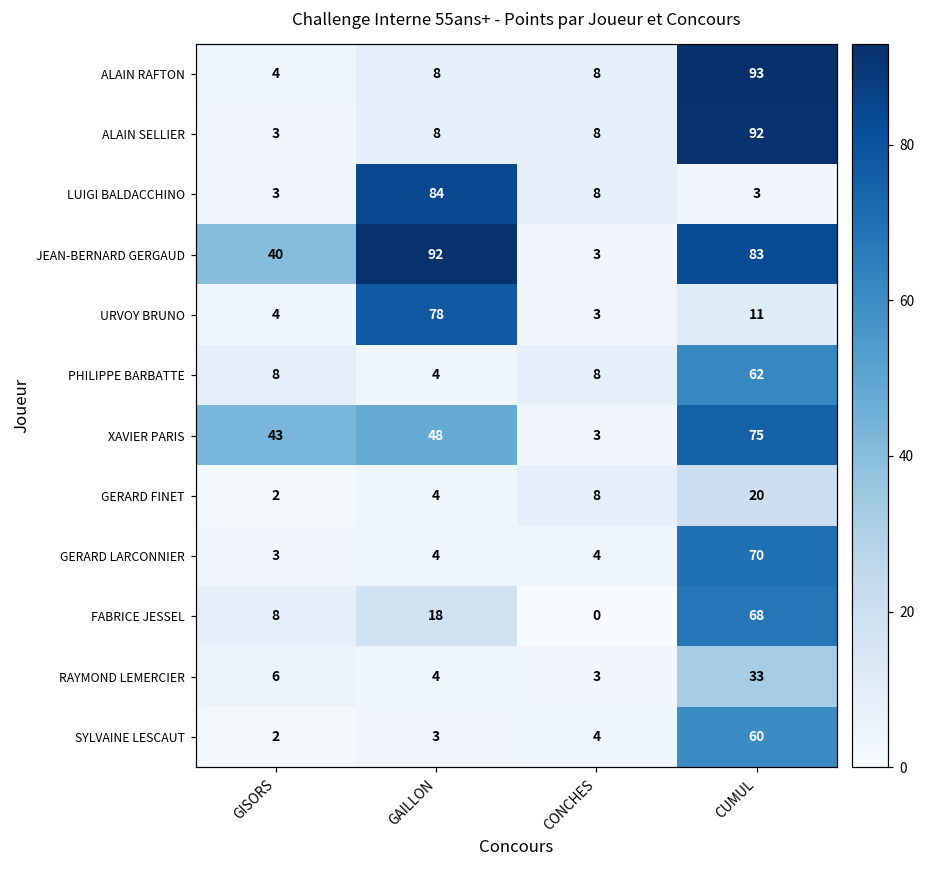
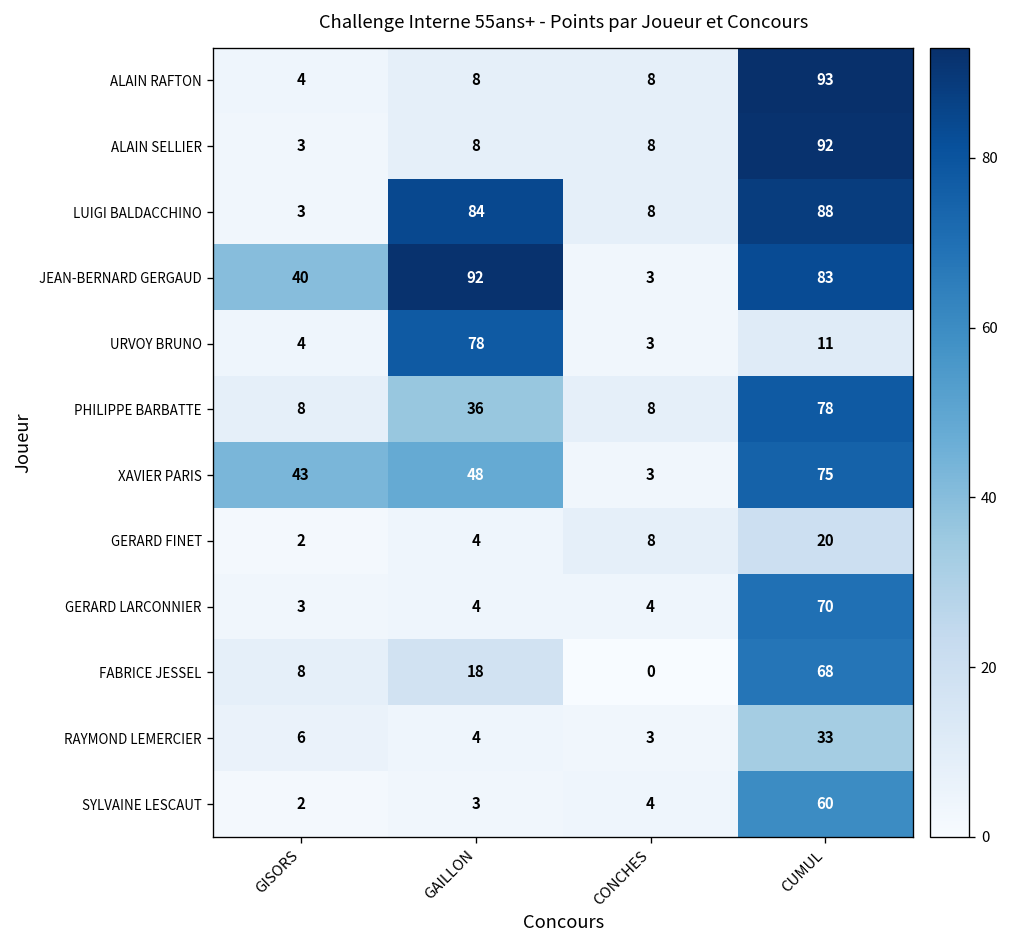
  {
    "ALAIN RAFTON": {
      "GISORS": 4,
      "GAILLON": 8,
      "CONCHES": 8,
      "CUMUL": 93
    },
    "ALAIN SELLIER": {
      "GISORS": 3,
      "GAILLON": 8,
      "CONCHES": 8,
      "CUMUL": 92
    },
    "LUIGI BALDACCHINO": {
      "GISORS": 3,
      "GAILLON": 84,
      "CONCHES": 8,
-     "CUMUL": 3
+     "CUMUL": 88
    },
    "JEAN-BERNARD GERGAUD": {
      "GISORS": 40,
      "GAILLON": 92,
      "CONCHES": 3,
      "CUMUL": 83
    },
    "URVOY BRUNO": {
      "GISORS": 4,
      "GAILLON": 78,
      "CONCHES": 3,
      "CUMUL": 11
    },
    "PHILIPPE BARBATTE": {
      "GISORS": 8,
-     "GAILLON": 4,
+     "GAILLON": 36,
      "CONCHES": 8,
-     "CUMUL": 62
+     "CUMUL": 78
    },
    "XAVIER PARIS": {
      "GISORS": 43,
      "GAILLON": 48,
      "CONCHES": 3,
      "CUMUL": 75
    },
    "GERARD FINET": {
      "GISORS": 2,
      "GAILLON": 4,
      "CONCHES": 8,
      "CUMUL": 20
    },
    "GERARD LARCONNIER": {
      "GISORS": 3,
      "GAILLON": 4,
      "CONCHES": 4,
      "CUMUL": 70
    },
    "FABRICE JESSEL": {
      "GISORS": 8,
      "GAILLON": 18,
      "CONCHES": 0,
      "CUMUL": 68
    },
    "RAYMOND LEMERCIER": {
      "GISORS": 6,
      "GAILLON": 4,
      "CONCHES": 3,
      "CUMUL": 33
    },
    "SYLVAINE LESCAUT": {
      "GISORS": 2,
      "GAILLON": 3,
      "CONCHES": 4,
      "CUMUL": 60
    }
  }
